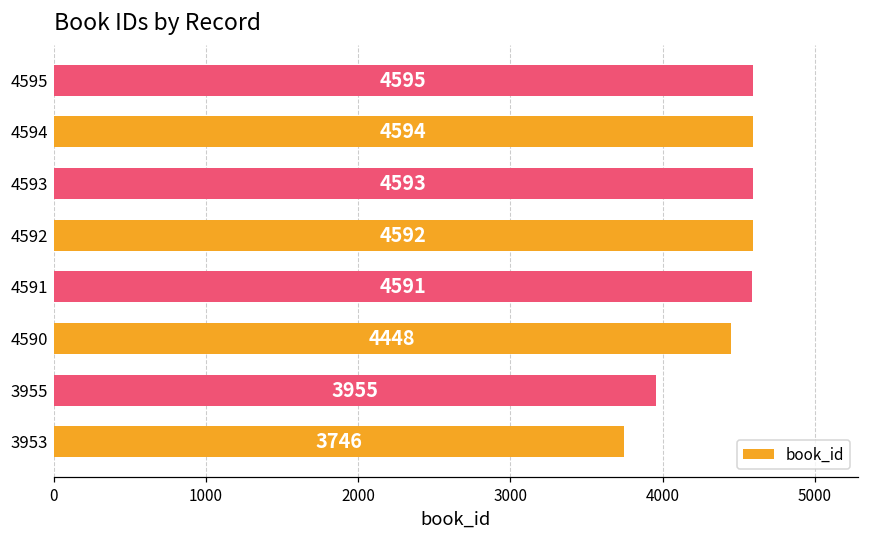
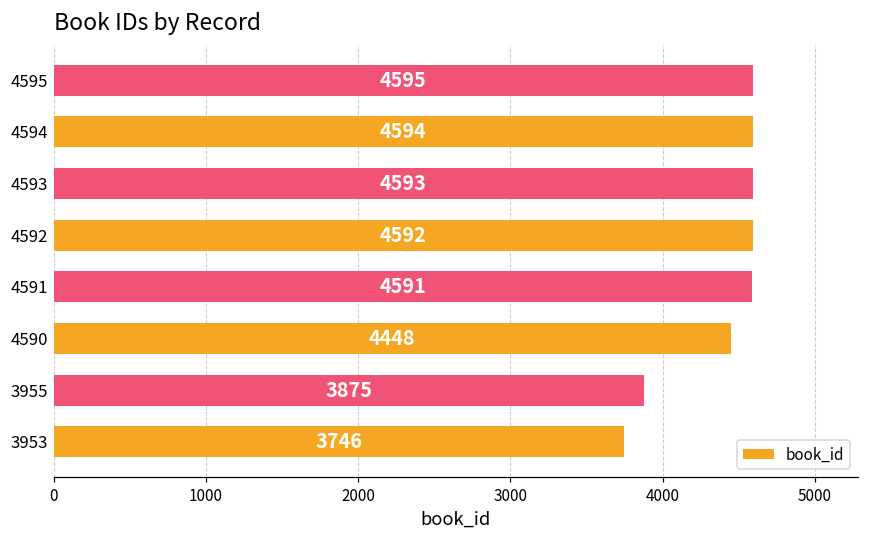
  {
    "4595": 4595,
    "4594": 4594,
    "4593": 4593,
    "4592": 4592,
    "4591": 4591,
    "4590": 4448,
-   "3955": 3955,
+   "3955": 3875,
    "3953": 3746
  }
